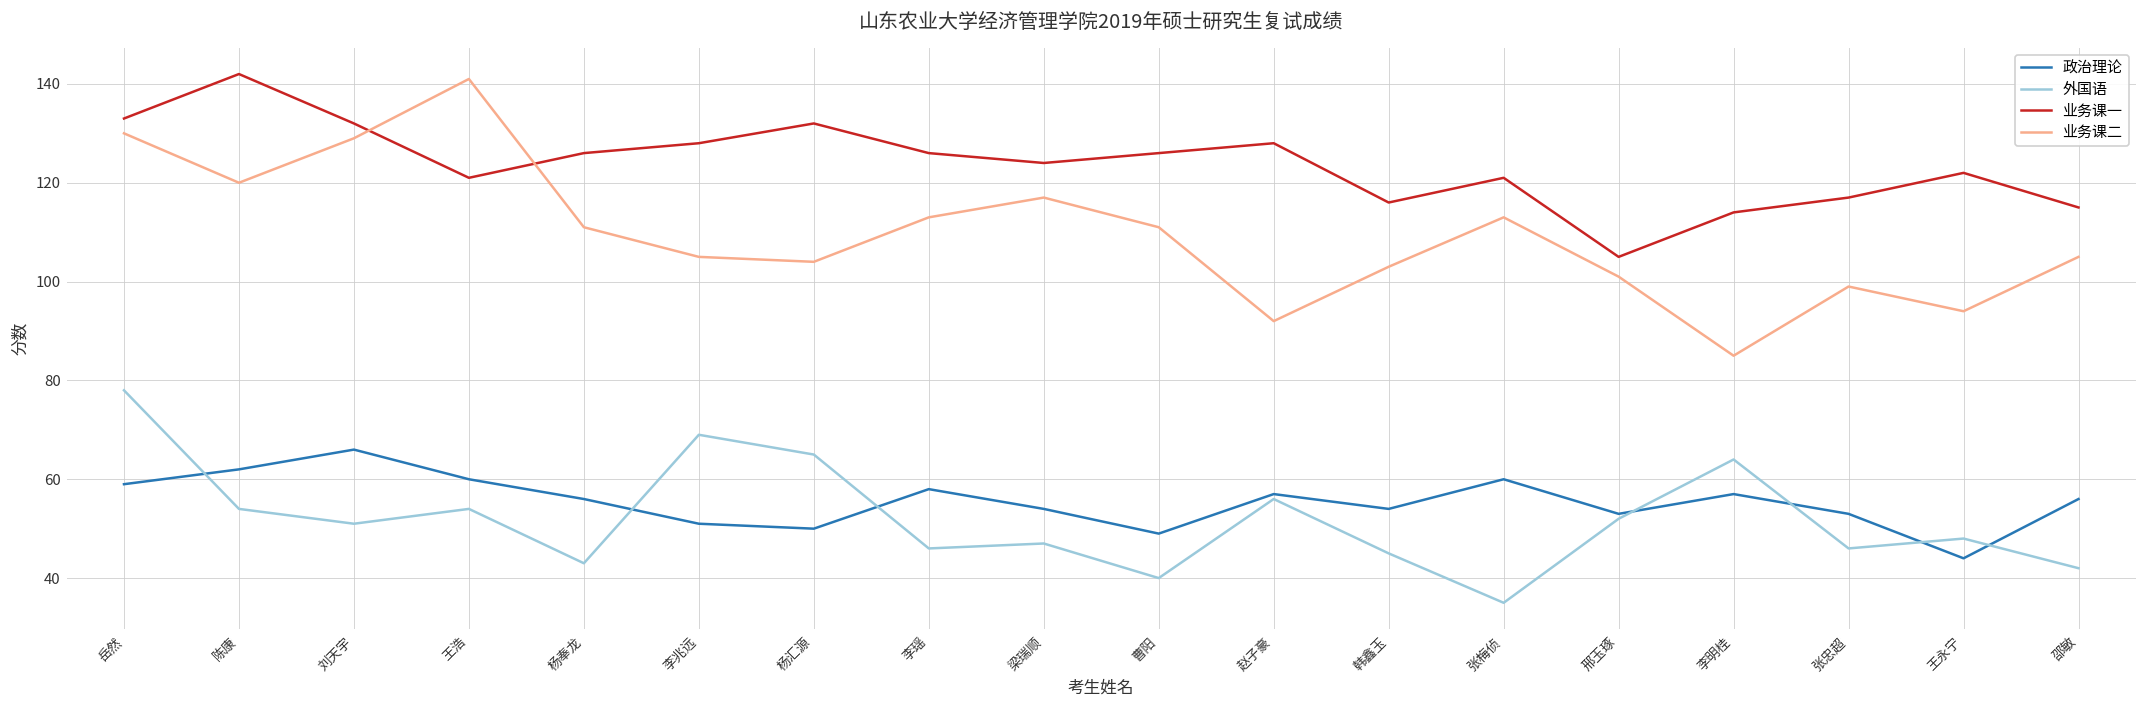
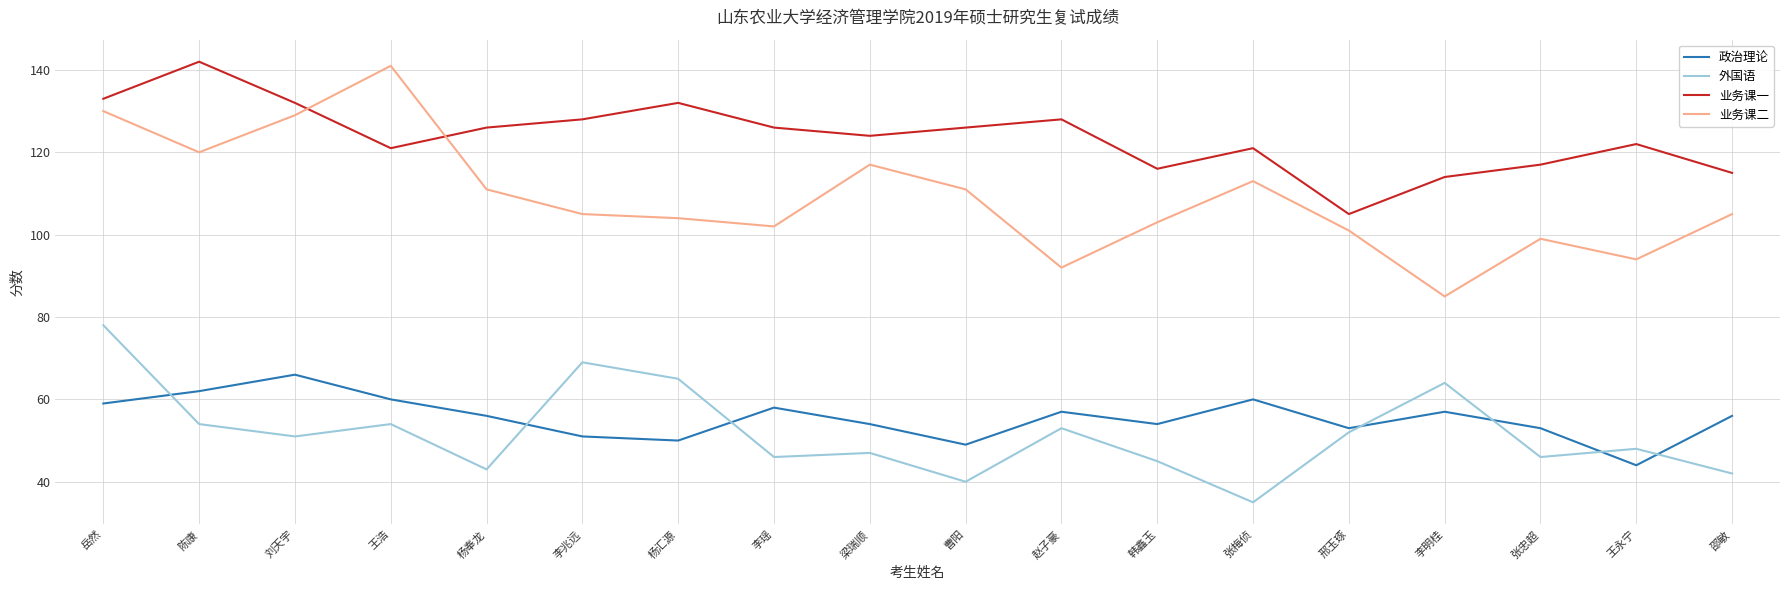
  {
    "政治理论": {
      "岳然": 59,
      "陈康": 62,
      "刘天宇": 66,
      "王浩": 60,
      "杨奉龙": 56,
      "李兆远": 51,
      "杨汇源": 50,
      "李瑶": 58,
      "梁瑞顺": 54,
      "曹阳": 49,
      "赵子豪": 57,
      "韩鑫玉": 54,
      "张梅侦": 60,
      "邢玉琢": 53,
      "李明桂": 57,
      "张忠超": 53,
      "王永宁": 44,
      "邵敏": 56
    },
    "外国语": {
      "岳然": 78,
      "陈康": 54,
      "刘天宇": 51,
      "王浩": 54,
      "杨奉龙": 43,
      "李兆远": 69,
      "杨汇源": 65,
      "李瑶": 46,
      "梁瑞顺": 47,
      "曹阳": 40,
-     "赵子豪": 56,
+     "赵子豪": 53,
      "韩鑫玉": 45,
      "张梅侦": 35,
      "邢玉琢": 52,
      "李明桂": 64,
      "张忠超": 46,
      "王永宁": 48,
      "邵敏": 42
    },
    "业务课一": {
      "岳然": 133,
      "陈康": 142,
      "刘天宇": 132,
      "王浩": 121,
      "杨奉龙": 126,
      "李兆远": 128,
      "杨汇源": 132,
      "李瑶": 126,
      "梁瑞顺": 124,
      "曹阳": 126,
      "赵子豪": 128,
      "韩鑫玉": 116,
      "张梅侦": 121,
      "邢玉琢": 105,
      "李明桂": 114,
      "张忠超": 117,
      "王永宁": 122,
      "邵敏": 115
    },
    "业务课二": {
      "岳然": 130,
      "陈康": 120,
      "刘天宇": 129,
      "王浩": 141,
      "杨奉龙": 111,
      "李兆远": 105,
      "杨汇源": 104,
-     "李瑶": 113,
+     "李瑶": 102,
      "梁瑞顺": 117,
      "曹阳": 111,
      "赵子豪": 92,
      "韩鑫玉": 103,
      "张梅侦": 113,
      "邢玉琢": 101,
      "李明桂": 85,
      "张忠超": 99,
      "王永宁": 94,
      "邵敏": 105
    }
  }
